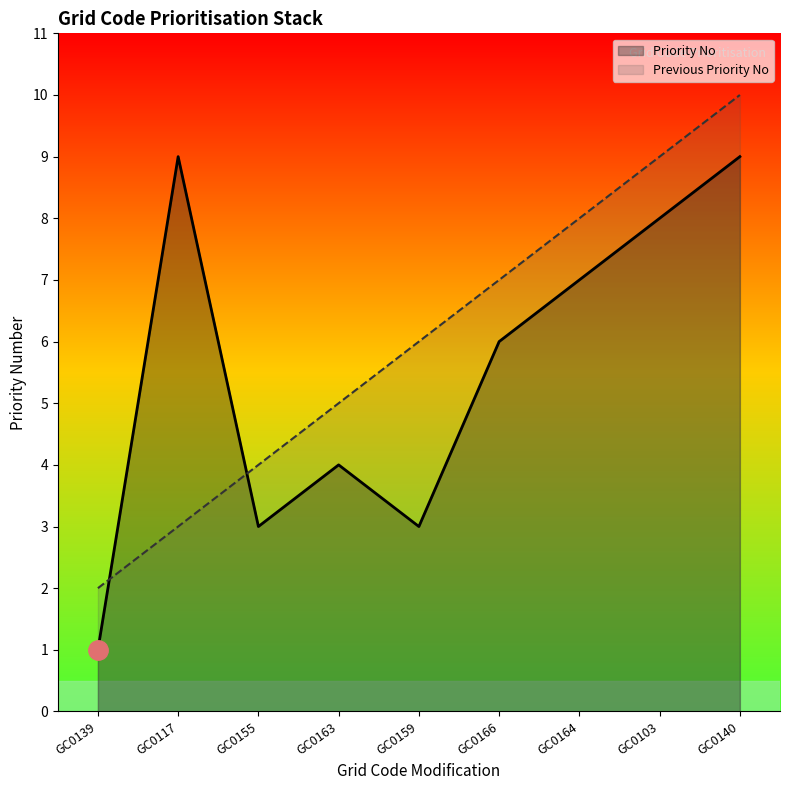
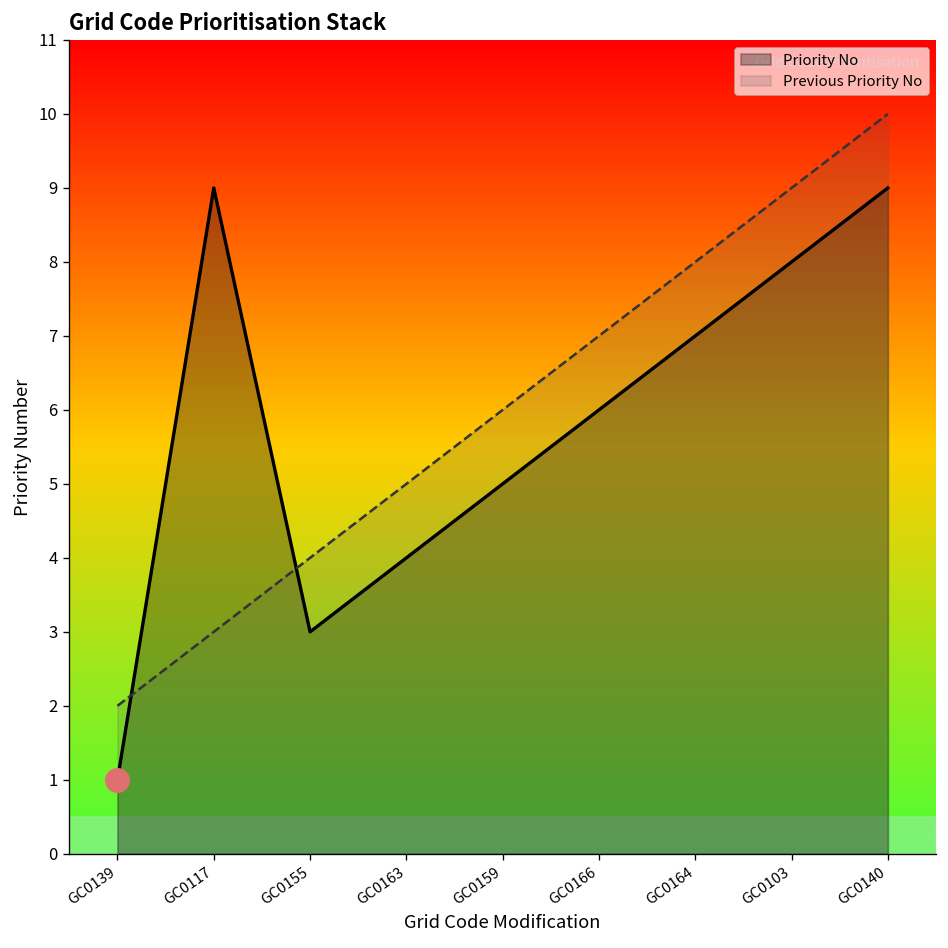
  {
    "Priority No": {
      "GC0117": 9,
      "GC0155": 3,
      "GC0163": 4,
-     "GC0159": 3,
+     "GC0159": 5,
      "GC0166": 6,
      "GC0164": 7,
      "GC0103": 8,
      "GC0140": 9
    },
    "Previous Priority No": {
      "GC0139": 2,
      "GC0117": 3,
      "GC0155": 4,
      "GC0163": 5,
      "GC0159": 6,
      "GC0166": 7,
      "GC0164": 8,
      "GC0103": 9,
      "GC0140": 10
    }
  }
